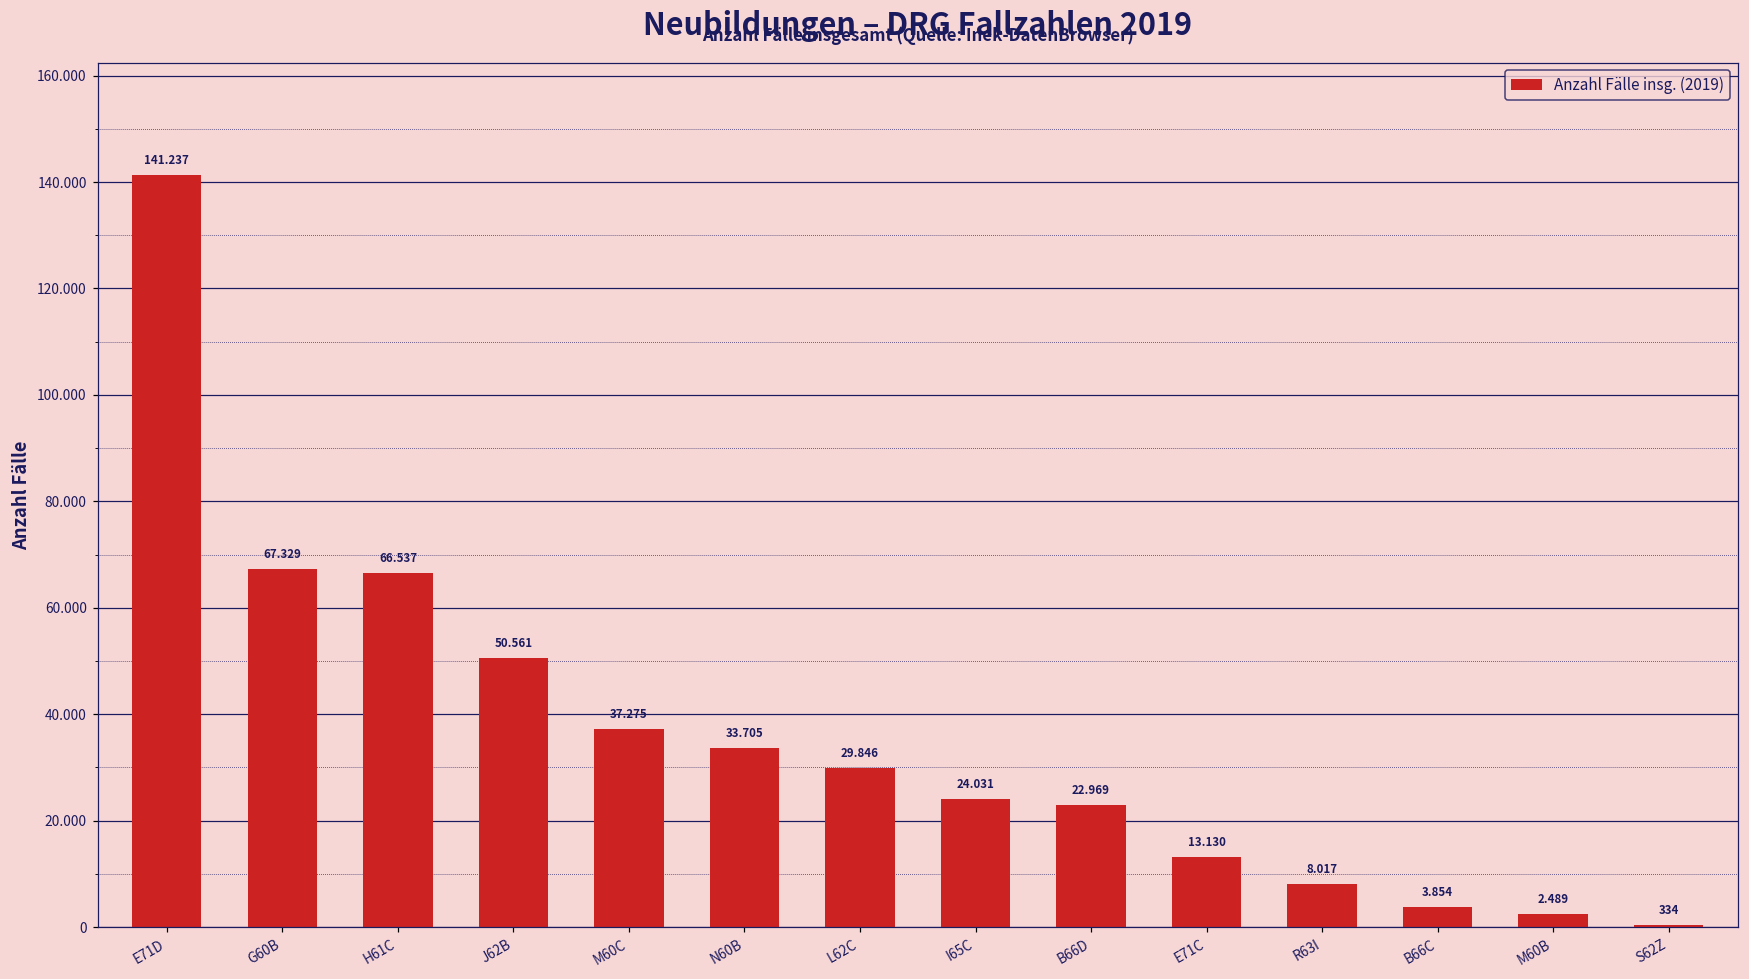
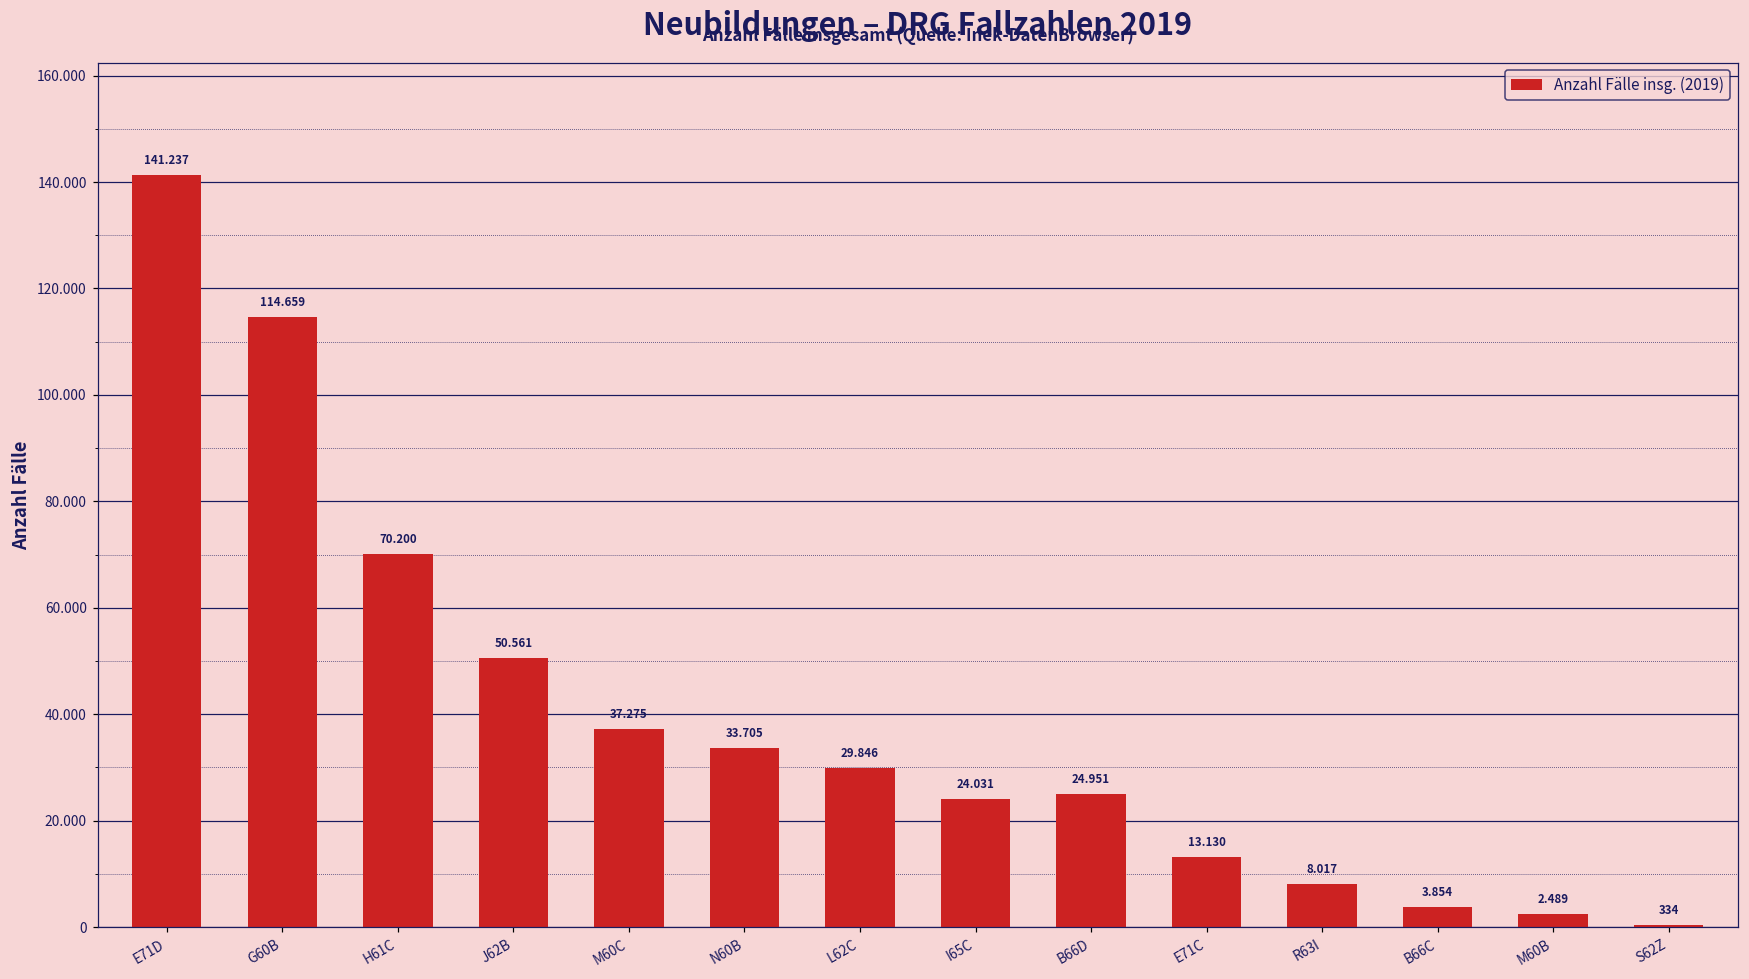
  {
-   "G60B": 67.329,
-   "H61C": 66.537,
-   "B66D": 22.969,
+   "G60B": 114.659,
+   "H61C": 70.200,
+   "B66D": 24.951,
    "S62Z": 334
  }
